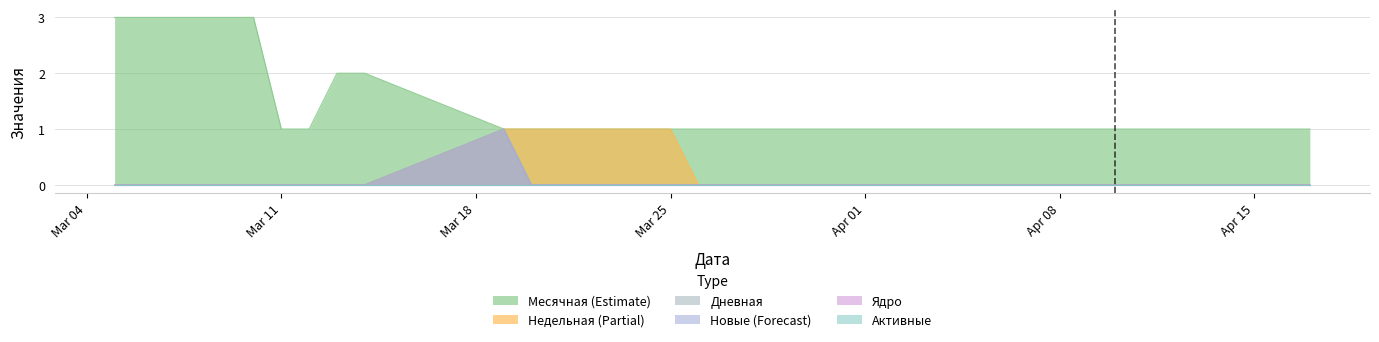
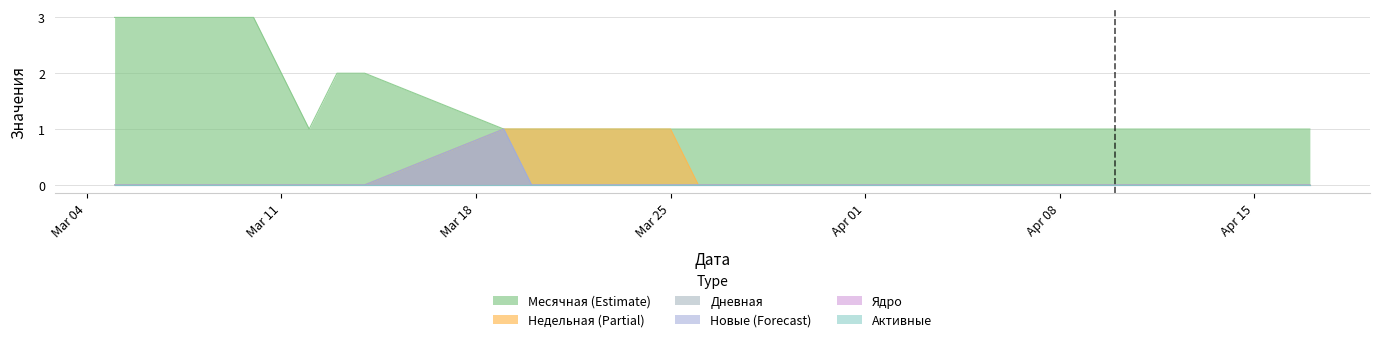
  {
    "Месячная (Estimate)": {
-     "Mar 11": 1,
+     "Mar 11": 2,
      "Apr 01": 1,
      "Apr 08": 1,
      "Apr 15": 1
    }
  }
